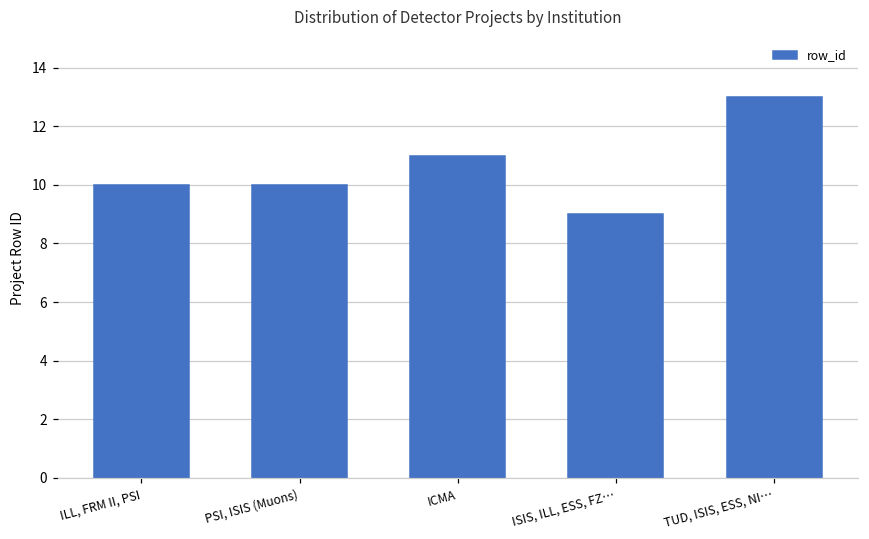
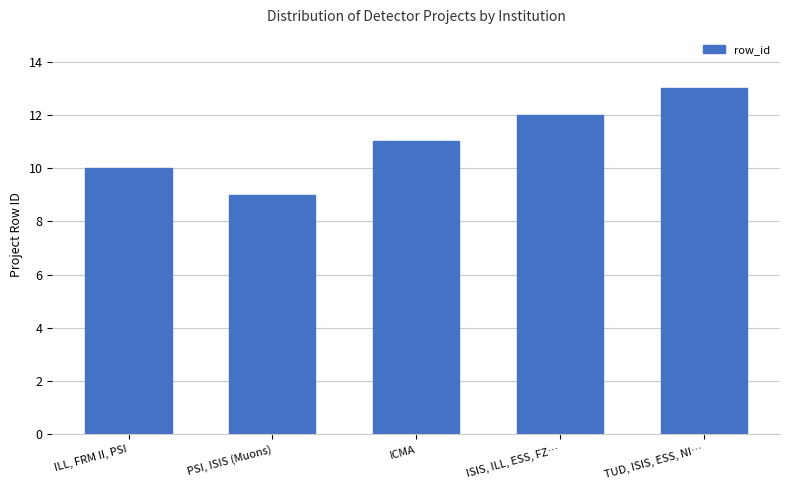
  {
    "ILL, FRM II, PSI": 10,
-   "PSI, ISIS (Muons)": 10,
+   "PSI, ISIS (Muons)": 9,
    "ICMA": 11,
-   "ISIS, ILL, ESS, FZ…": 9,
+   "ISIS, ILL, ESS, FZ…": 12,
    "TUD, ISIS, ESS, NI…": 13
  }
